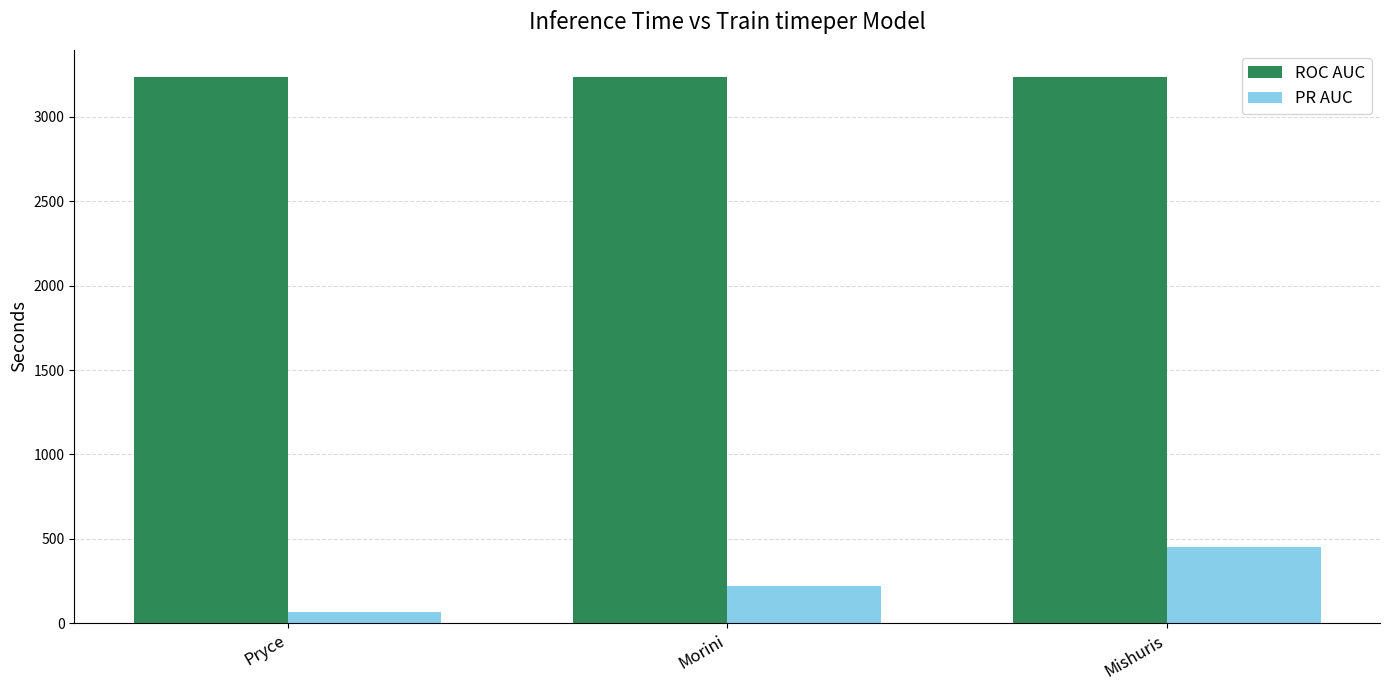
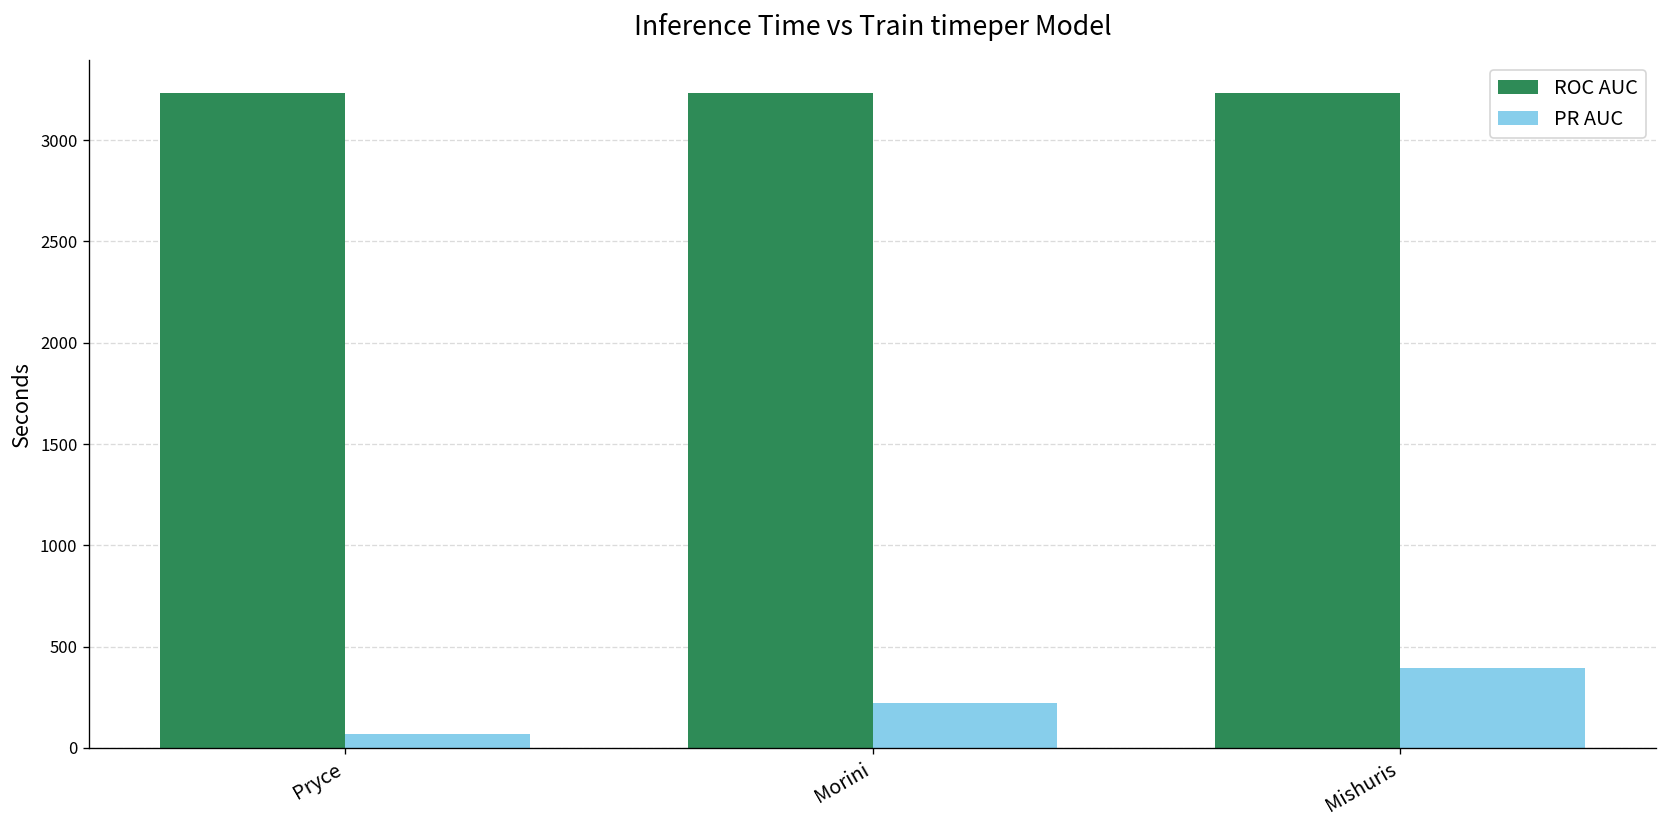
  {
    "ROC AUC": {
      "Pryce": 3240,
      "Morini": 3240,
      "Mishuris": 3240
    },
    "PR AUC": {
      "Pryce": 70,
      "Morini": 220,
-     "Mishuris": 450
+     "Mishuris": 400
    }
  }
